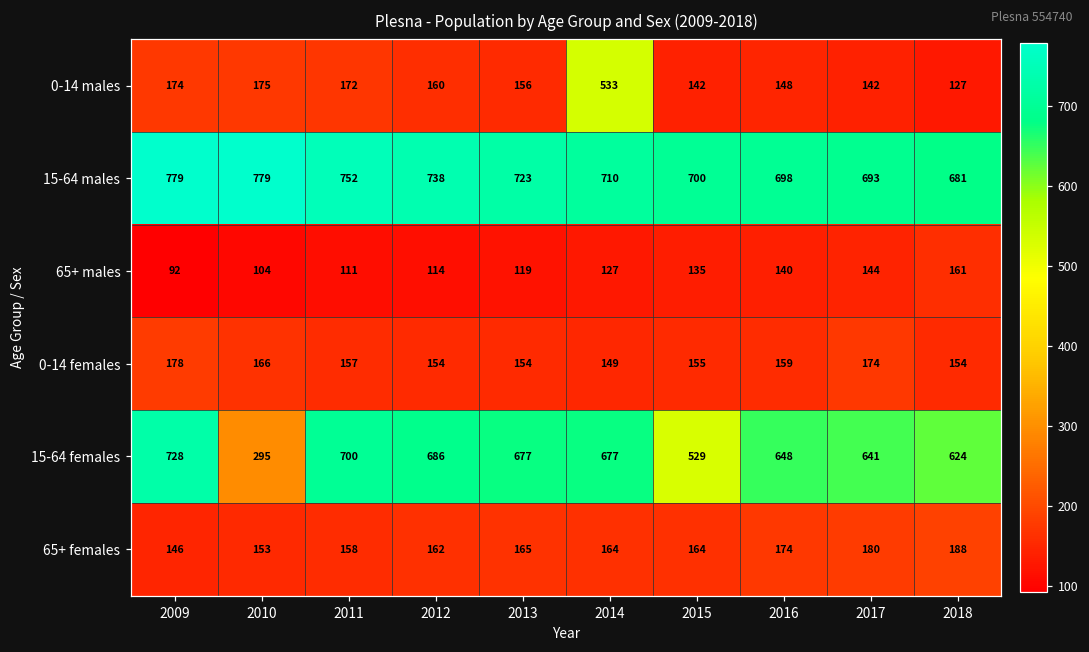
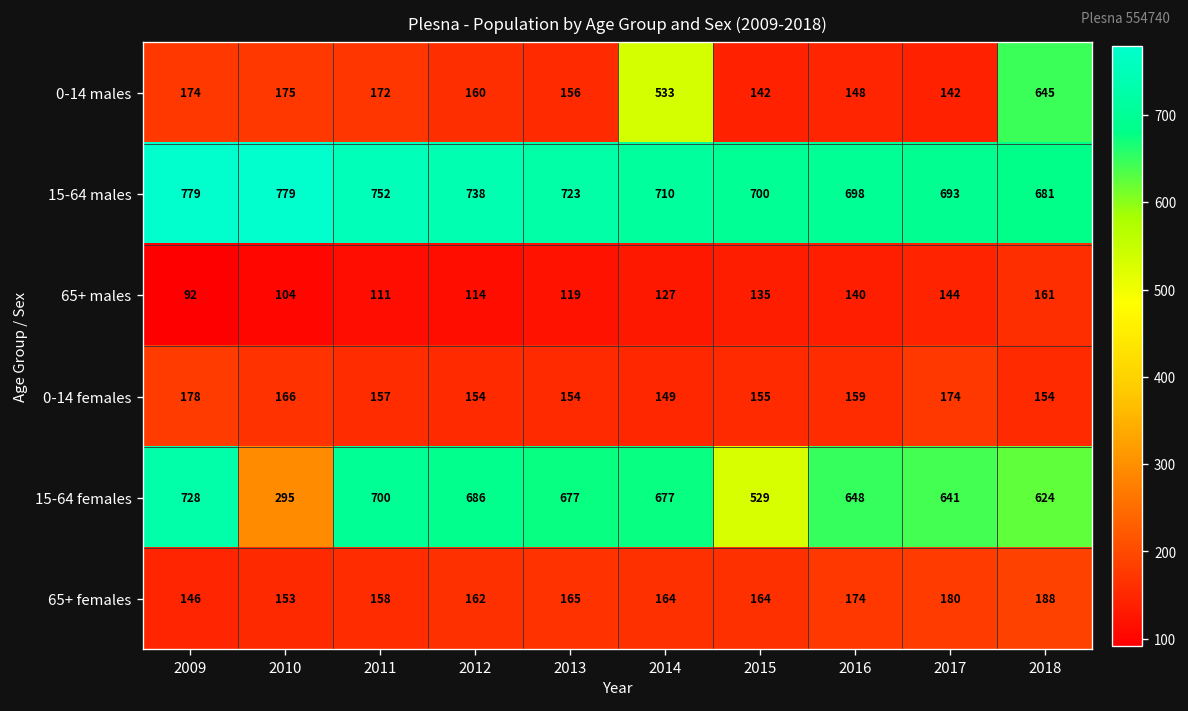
  {
    "0-14 males": {
      "2009": 174,
      "2010": 175,
      "2011": 172,
      "2012": 160,
      "2013": 156,
      "2014": 533,
      "2015": 142,
      "2016": 148,
      "2017": 142,
-     "2018": 127
+     "2018": 645
    },
    "15-64 males": {
      "2009": 779,
      "2010": 779,
      "2011": 752,
      "2012": 738,
      "2013": 723,
      "2014": 710,
      "2015": 700,
      "2016": 698,
      "2017": 693,
      "2018": 681
    },
    "65+ males": {
      "2009": 92,
      "2010": 104,
      "2011": 111,
      "2012": 114,
      "2013": 119,
      "2014": 127,
      "2015": 135,
      "2016": 140,
      "2017": 144,
      "2018": 161
    },
    "0-14 females": {
      "2009": 178,
      "2010": 166,
      "2011": 157,
      "2012": 154,
      "2013": 154,
      "2014": 149,
      "2015": 155,
      "2016": 159,
      "2017": 174,
      "2018": 154
    },
    "15-64 females": {
      "2009": 728,
      "2010": 295,
      "2011": 700,
      "2012": 686,
      "2013": 677,
      "2014": 677,
      "2015": 529,
      "2016": 648,
      "2017": 641,
      "2018": 624
    },
    "65+ females": {
      "2009": 146,
      "2010": 153,
      "2011": 158,
      "2012": 162,
      "2013": 165,
      "2014": 164,
      "2015": 164,
      "2016": 174,
      "2017": 180,
      "2018": 188
    }
  }
